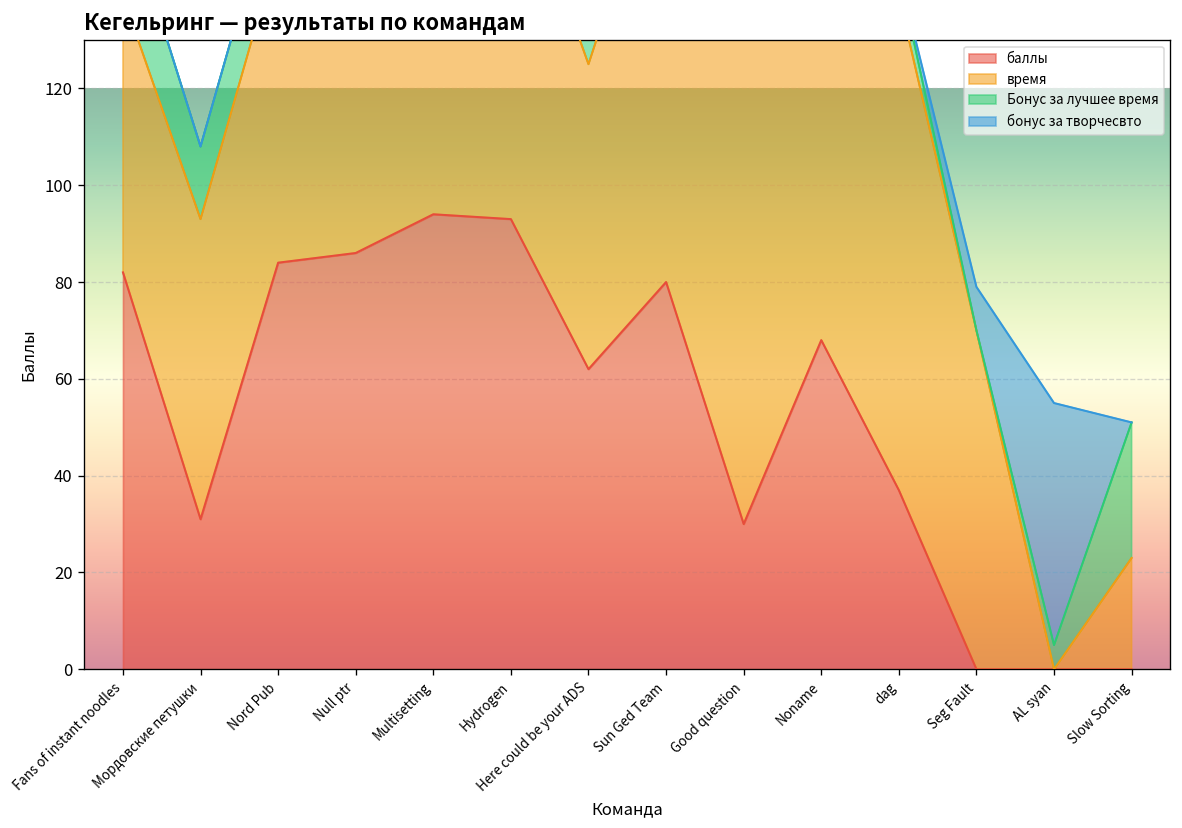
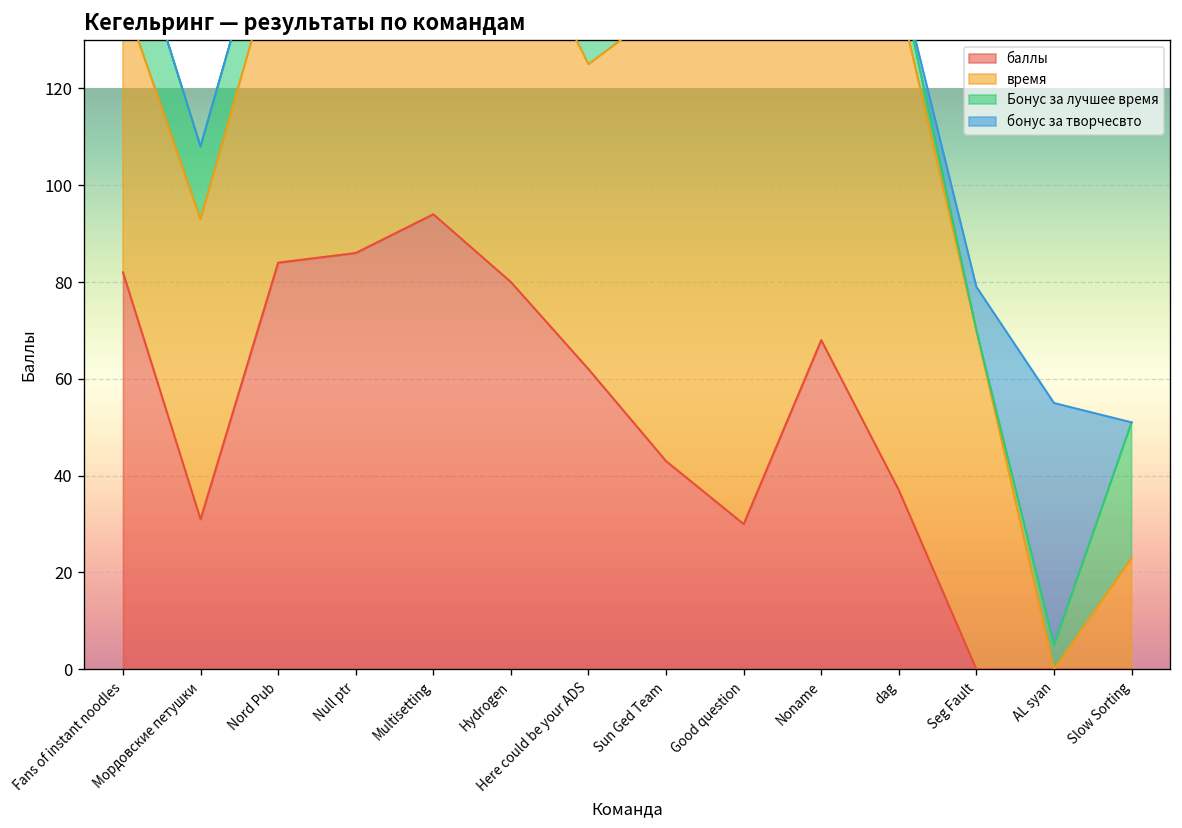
  {
    "баллы": {
      "Fans of instant noodles": 82,
      "Мордовские петушки": 31,
      "Nord Pub": 84,
      "Null ptr": 86,
      "Multisetting": 94,
-     "Hydrogen": 93,
+     "Hydrogen": 80,
      "Here could be your ADS": 62,
-     "Sun Ged Team": 80,
+     "Sun Ged Team": 43,
      "Good question": 30,
      "Noname": 68,
      "dag": 37,
      "Seg Fault": 0,
      "Slow Sorting": 0
    },
    "время": {
      "Мордовские петушки": 62,
      "Here could be your ADS": 63,
      "Slow Sorting": 23
    },
    "Бонус за лучшее время": {
      "AL syan": 5
    },
    "бонус за творчесвто": {
      "Seg Fault": 9,
      "AL syan": 50
    }
  }
